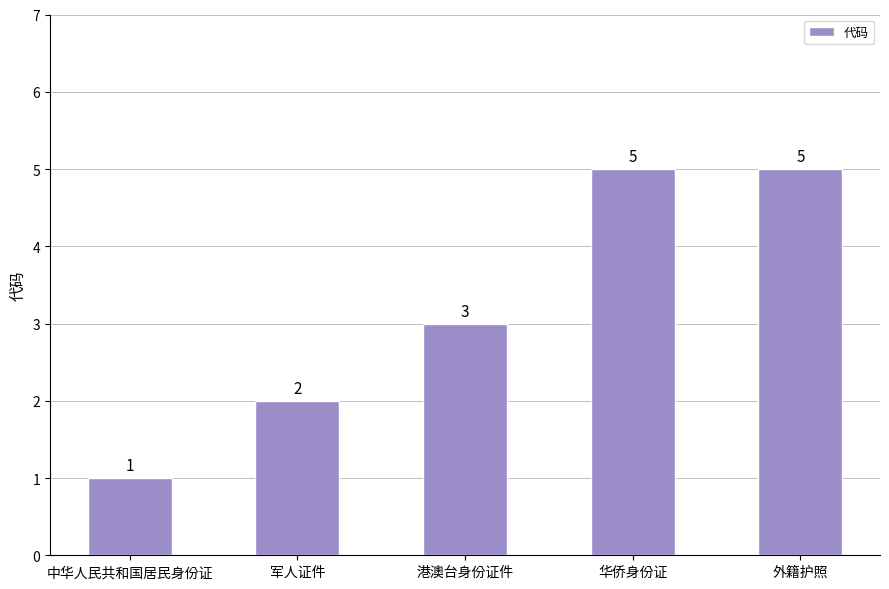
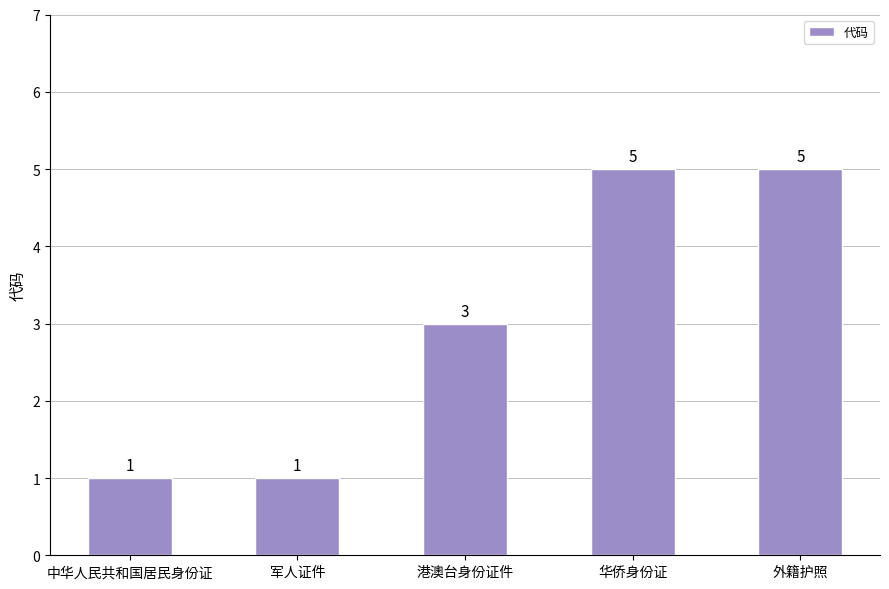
  {
    "中华人民共和国居民身份证": 1,
-   "军人证件": 2,
+   "军人证件": 1,
    "港澳台身份证件": 3,
    "华侨身份证": 5,
    "外籍护照": 5
  }
